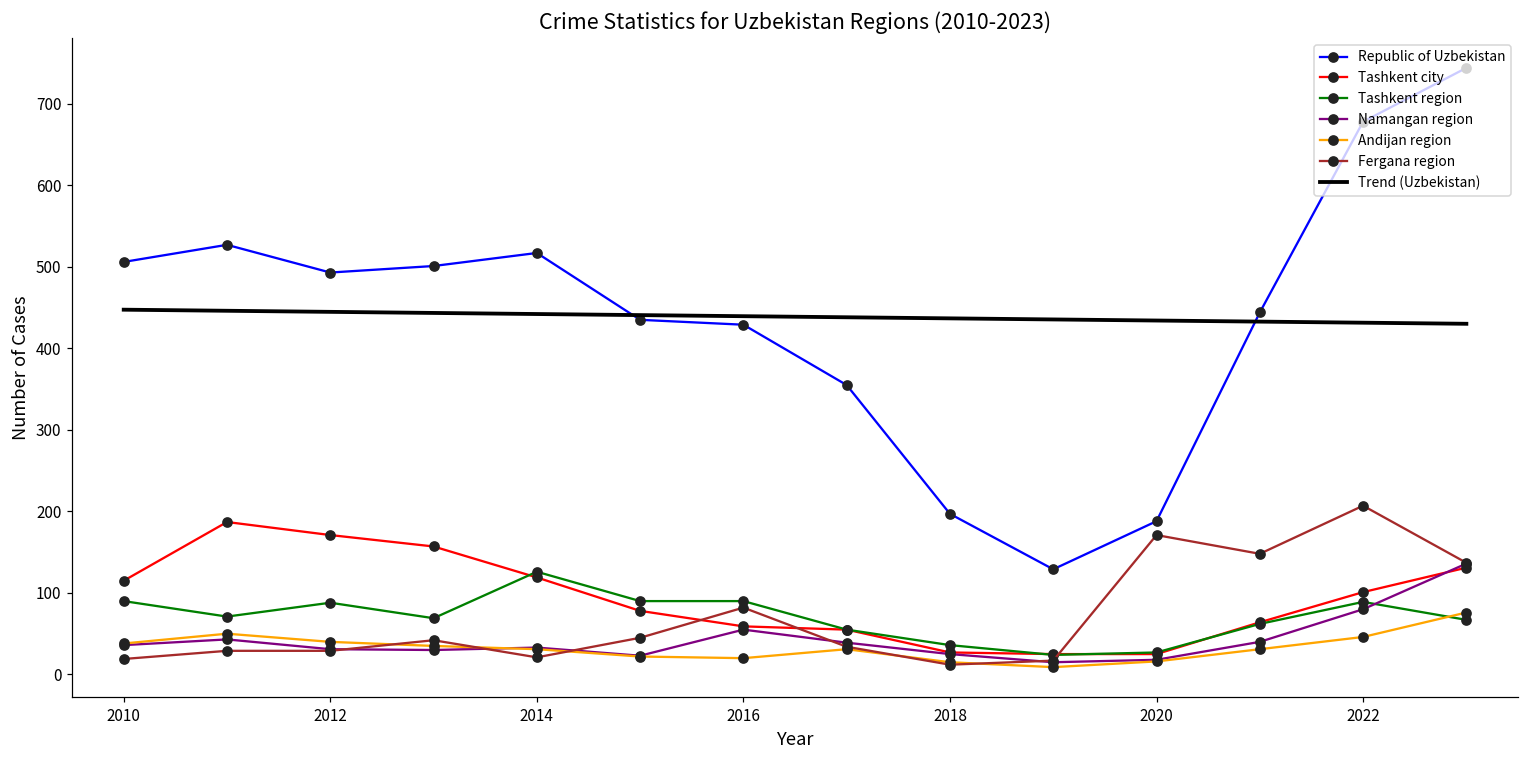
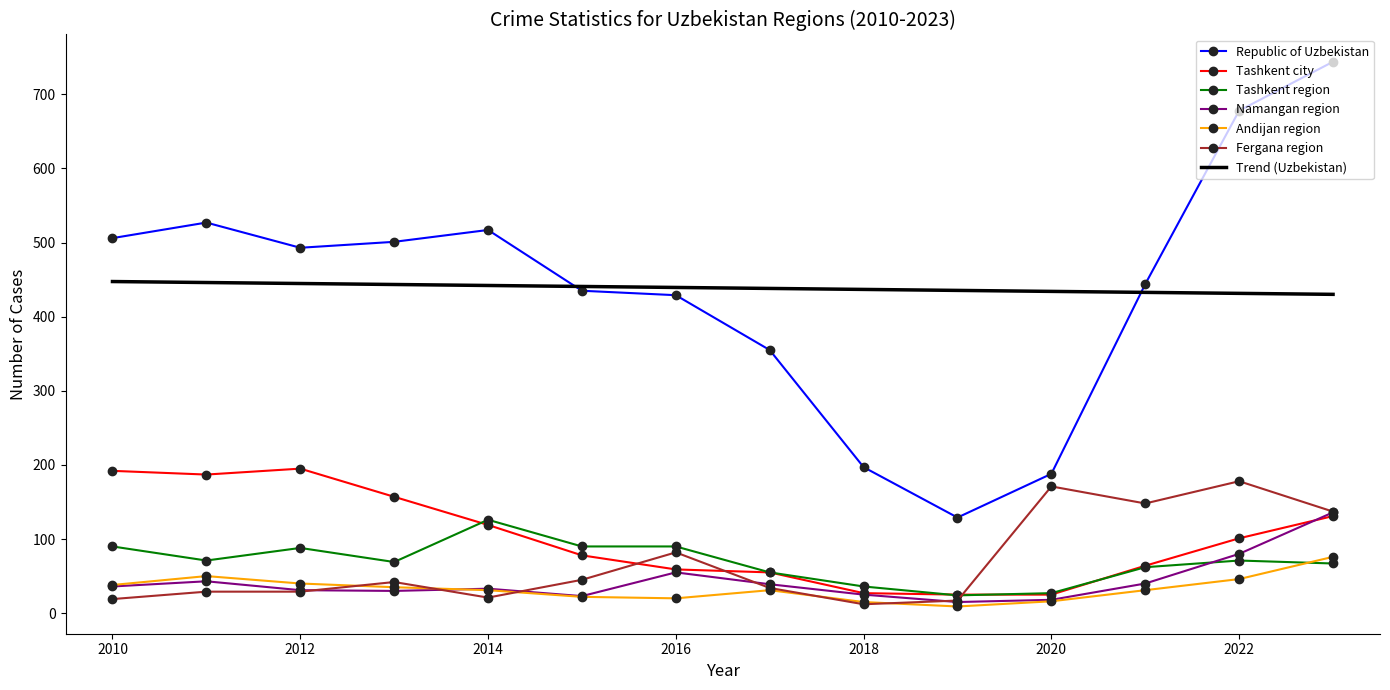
  {
    "Republic of Uzbekistan": {
      "2010": 510,
      "2012": 490,
      "2014": 520,
      "2016": 430,
      "2018": 200,
      "2020": 190
    },
    "Tashkent city": {
-     "2010": 120,
-     "2012": 170,
+     "2010": 190,
+     "2012": 200,
      "2014": 120,
      "2016": 60,
      "2022": 100
    },
    "Tashkent region": {
      "2010": 90,
      "2012": 90,
      "2014": 130,
      "2016": 90,
      "2018": 40,
-     "2022": 90
+     "2022": 70
    },
    "Namangan region": {
      "2016": 60,
      "2022": 80
    },
    "Andijan region": {
      "2012": 40,
      "2016": 20,
      "2022": 50
    },
    "Fergana region": {
      "2010": 20,
      "2014": 20,
      "2016": 80,
      "2020": 170,
-     "2022": 210
+     "2022": 180
    },
    "Trend (Uzbekistan)": {
      "2010": 450,
      "2012": 440,
      "2014": 440,
      "2016": 440,
      "2018": 440,
      "2020": 430,
      "2022": 430
    }
  }
